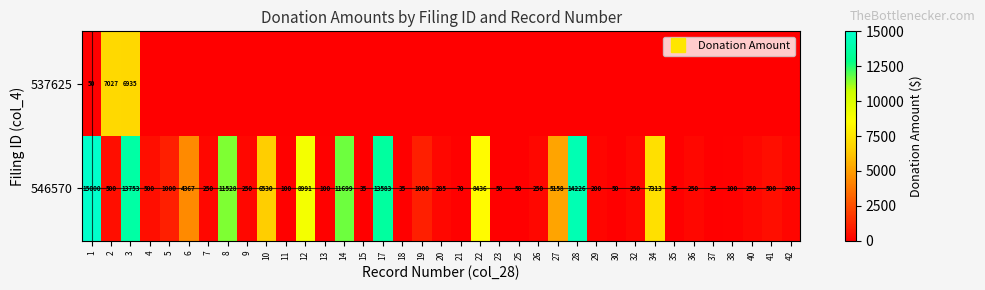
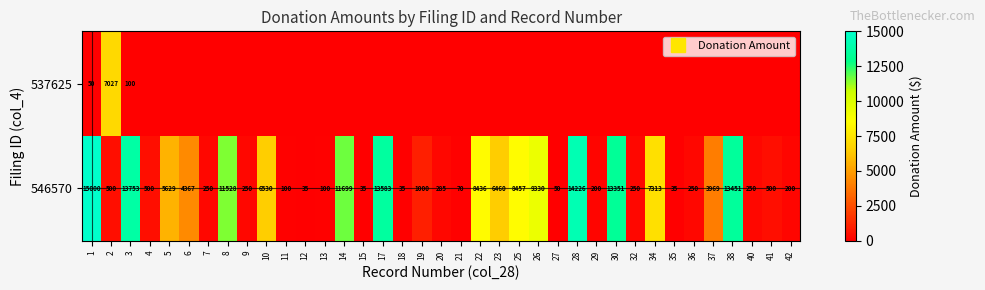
  {
    "537625": {
      "1": 50,
      "2": 7027,
-     "3": 6935
+     "3": 100
    },
    "546570": {
      "1": 15000,
      "2": 500,
      "3": 13753,
      "4": 500,
-     "5": 1000,
+     "5": 5629,
      "6": 4367,
      "7": 250,
      "8": 11528,
      "9": 250,
      "10": 6530,
      "11": 100,
-     "12": 8991,
+     "12": 35,
      "13": 100,
      "14": 11699,
      "15": 35,
      "17": 13583,
      "18": 35,
      "19": 1000,
      "20": 285,
      "21": 70,
      "22": 8436,
-     "23": 50,
-     "25": 50,
-     "26": 250,
-     "27": 5158,
+     "23": 6460,
+     "25": 8457,
+     "26": 9330,
+     "27": 50,
      "28": 14226,
      "29": 200,
-     "30": 50,
+     "30": 13351,
      "32": 250,
      "34": 7313,
      "35": 35,
      "36": 250,
-     "37": 25,
-     "38": 100,
+     "37": 3969,
+     "38": 13451,
      "40": 250,
      "41": 500,
      "42": 200
    }
  }
